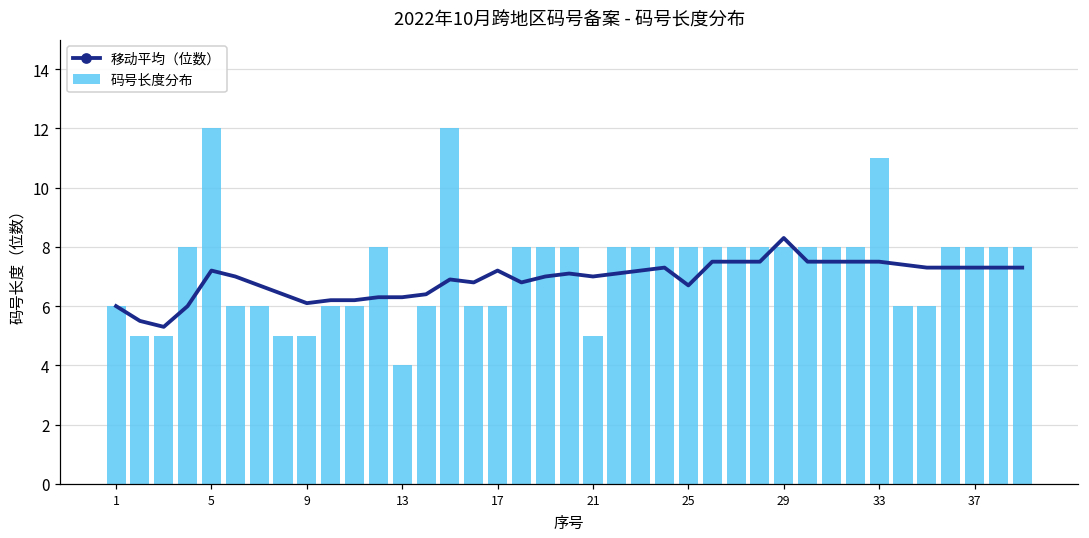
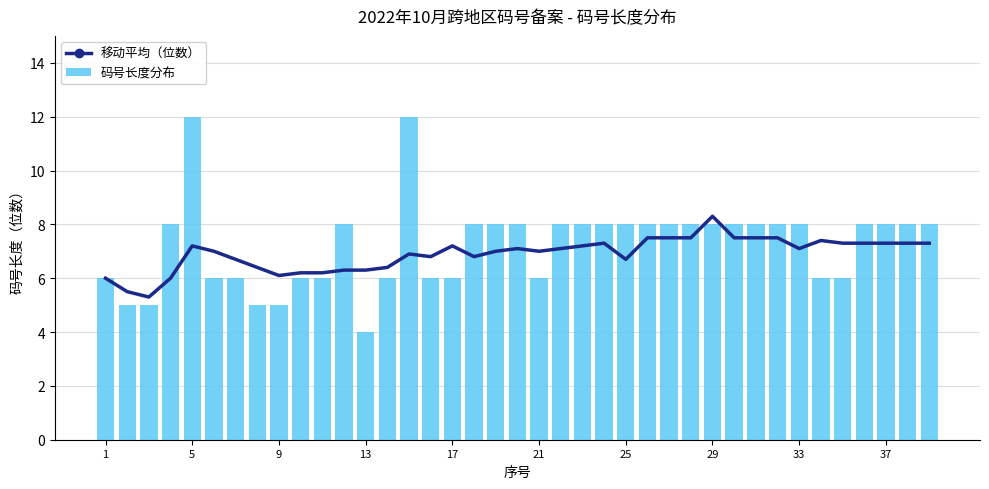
  {
    "移动平均（位数）": {
      "1": 6.0,
      "5": 7.2,
      "9": 6.1,
      "13": 6.3,
      "17": 7.2,
      "21": 7.0,
      "25": 6.7,
      "29": 8.3,
-     "33": 7.5,
+     "33": 7.1,
      "37": 7.3
    },
    "码号长度分布": {
      "1": 6,
      "5": 12,
      "9": 5,
      "13": 4,
      "17": 6,
-     "21": 5,
+     "21": 6,
      "25": 8,
      "29": 8,
-     "33": 11,
+     "33": 8,
      "37": 8
    }
  }
